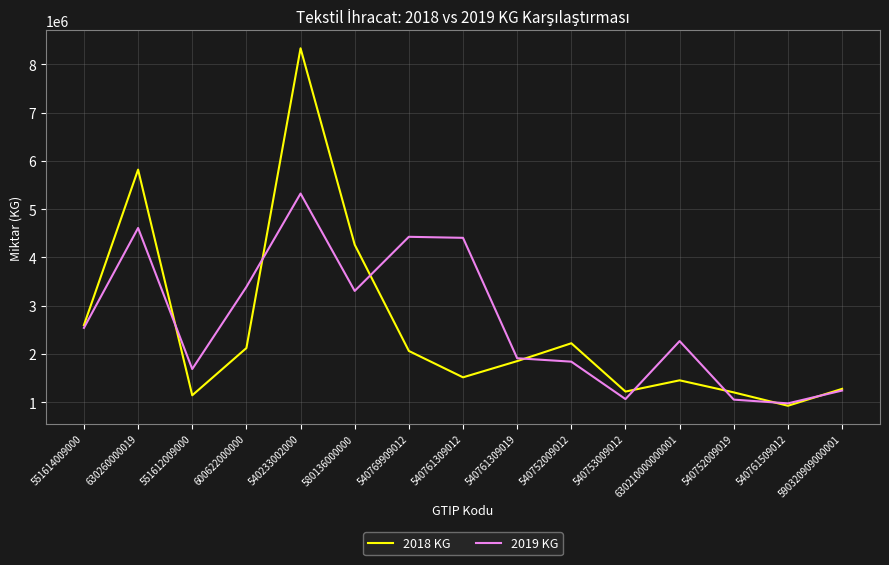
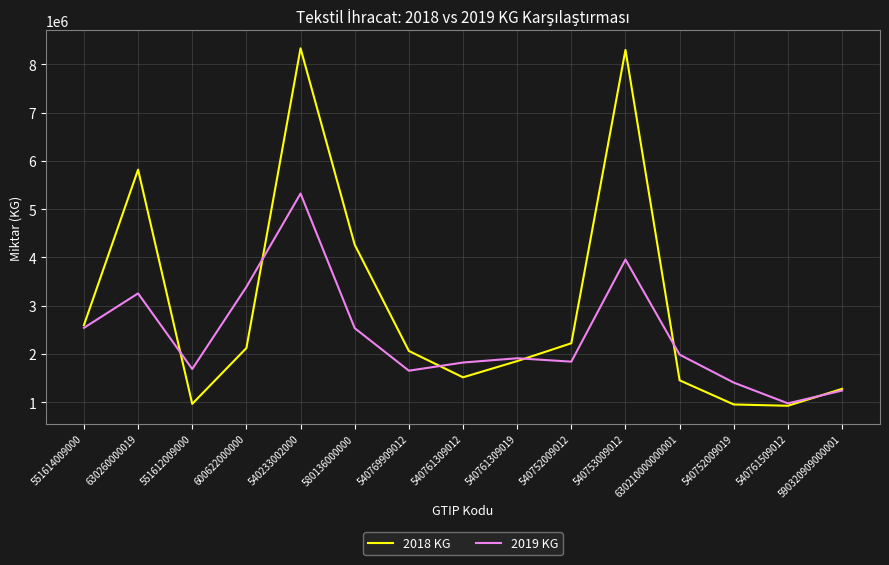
  {
    "2018 KG": {
      "551614009000": 2600000,
      "630260000019": 5800000,
-     "551612009000": 1100000,
+     "551612009000": 1000000,
      "600622000000": 2100000,
      "540233002000": 8300000,
      "580136000000": 4300000,
      "540769909012": 2100000,
      "540761309012": 1500000,
      "540761309019": 1900000,
      "540752009012": 2200000,
-     "540753009012": 1200000,
+     "540753009012": 8300000,
      "630210000000001": 1500000,
-     "540752009019": 1200000
+     "540752009019": 1000000
    },
    "2019 KG": {
      "551614009000": 2500000,
-     "630260000019": 4600000,
+     "630260000019": 3300000,
      "551612009000": 1700000,
      "600622000000": 3400000,
      "540233002000": 5300000,
-     "580136000000": 3300000,
-     "540769909012": 4400000,
-     "540761309012": 4400000,
+     "580136000000": 2500000,
+     "540769909012": 1700000,
+     "540761309012": 1800000,
      "540761309019": 1900000,
      "540752009012": 1800000,
-     "540753009012": 1100000,
-     "630210000000001": 2300000,
-     "540752009019": 1100000
+     "540753009012": 4000000,
+     "630210000000001": 2000000,
+     "540752009019": 1400000
    }
  }
